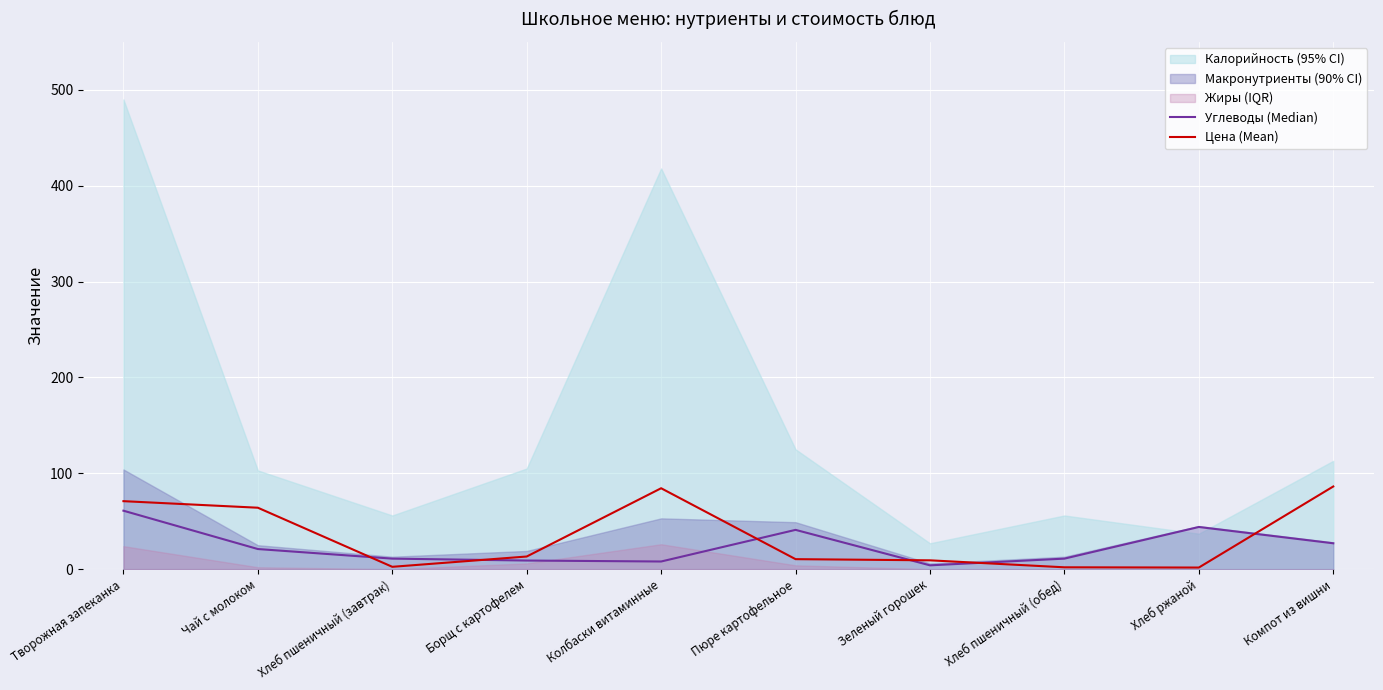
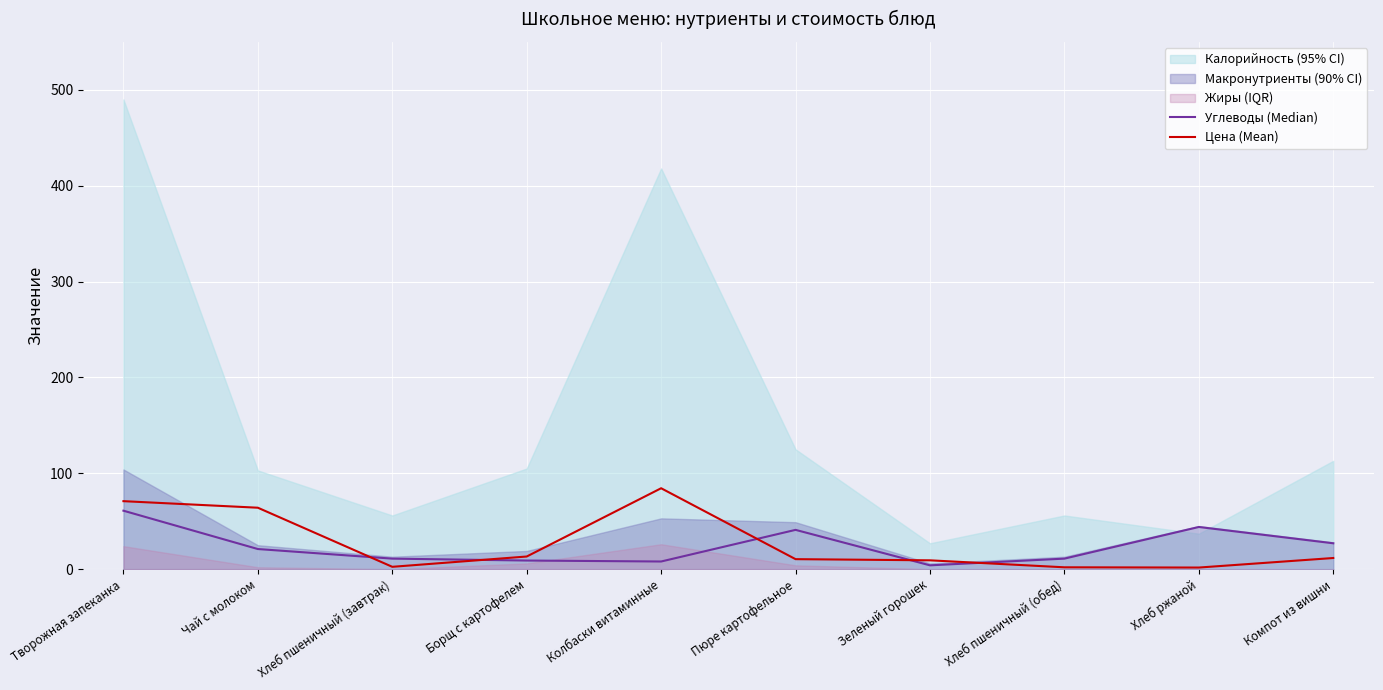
  {
    "Углеводы (Median)": {
      "Творожная запеканка": 60,
      "Чай с молоком": 20,
      "Борщ с картофелем": 10,
      "Колбаски витаминные": 10,
      "Пюре картофельное": 40
    },
    "Цена (Mean)": {
      "Творожная запеканка": 70,
      "Чай с молоком": 60,
      "Борщ с картофелем": 10,
      "Колбаски витаминные": 80,
      "Пюре картофельное": 10,
      "Зеленый горошек": 10,
-     "Компот из вишни": 90
+     "Компот из вишни": 10
    }
  }
